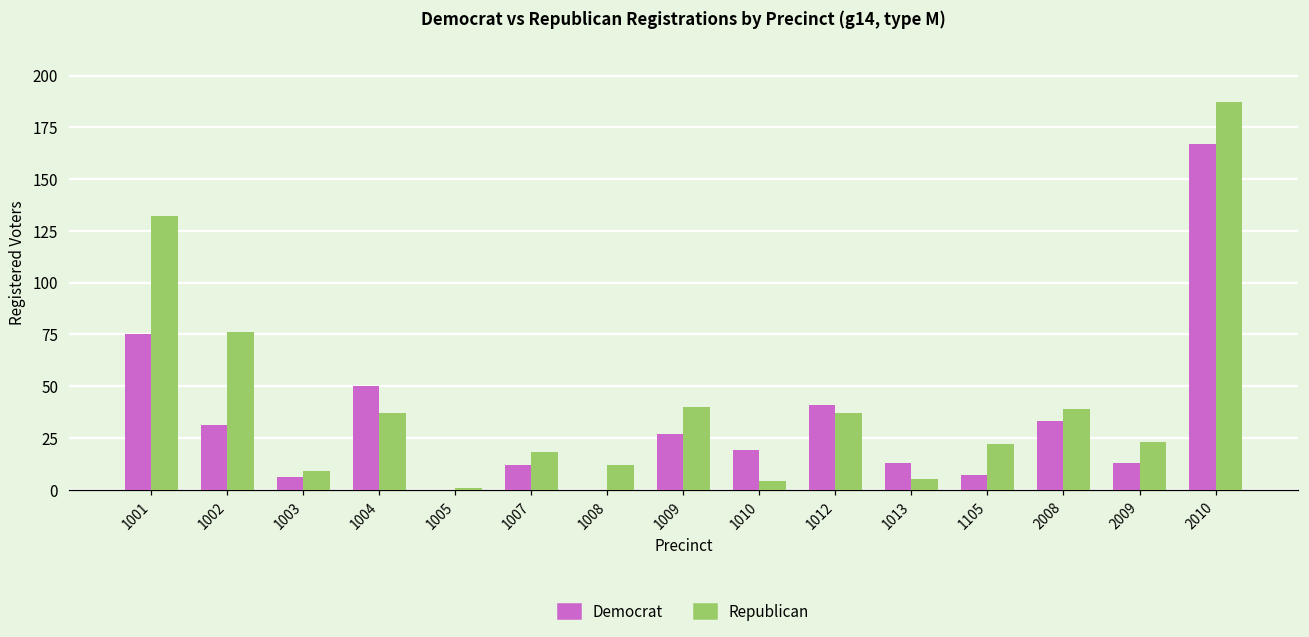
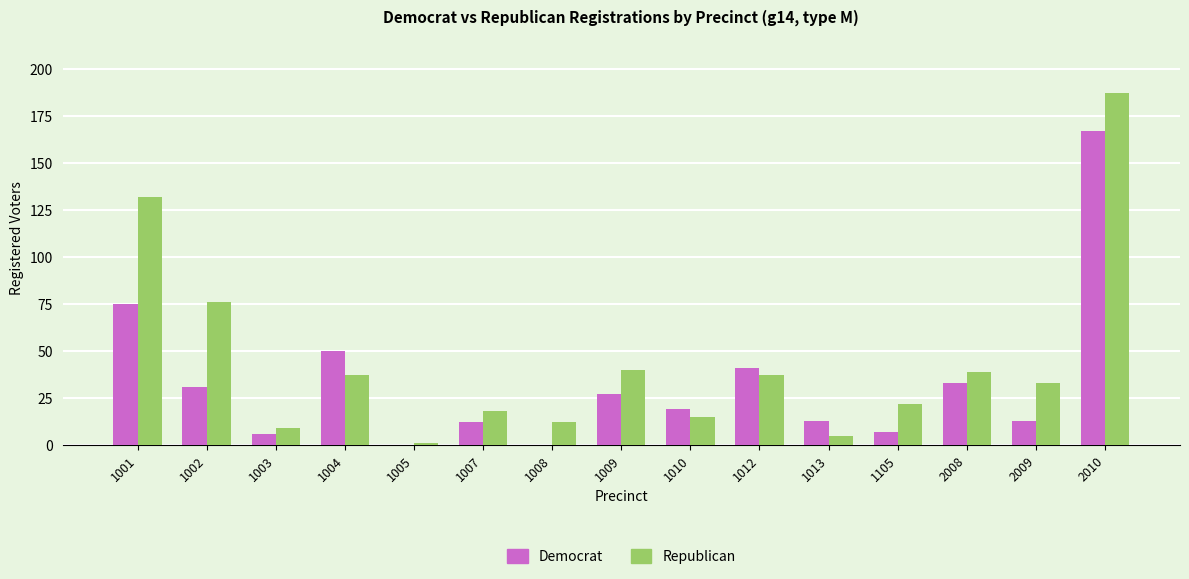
  {
    "Democrat": {
      "1001": 75,
      "1002": 31,
      "1003": 6,
      "1004": 50,
      "1005": 0,
      "1007": 12,
      "1008": 0,
      "1009": 27,
      "1010": 19,
      "1012": 41,
      "1013": 13,
      "1105": 7,
      "2008": 33,
      "2009": 13,
      "2010": 167
    },
    "Republican": {
      "1001": 132,
      "1002": 76,
      "1003": 9,
      "1004": 37,
      "1007": 18,
      "1008": 12,
      "1009": 40,
-     "1010": 4,
+     "1010": 15,
      "1012": 37,
      "1013": 5,
      "1105": 22,
      "2008": 39,
-     "2009": 23,
+     "2009": 33,
      "2010": 187
    }
  }
